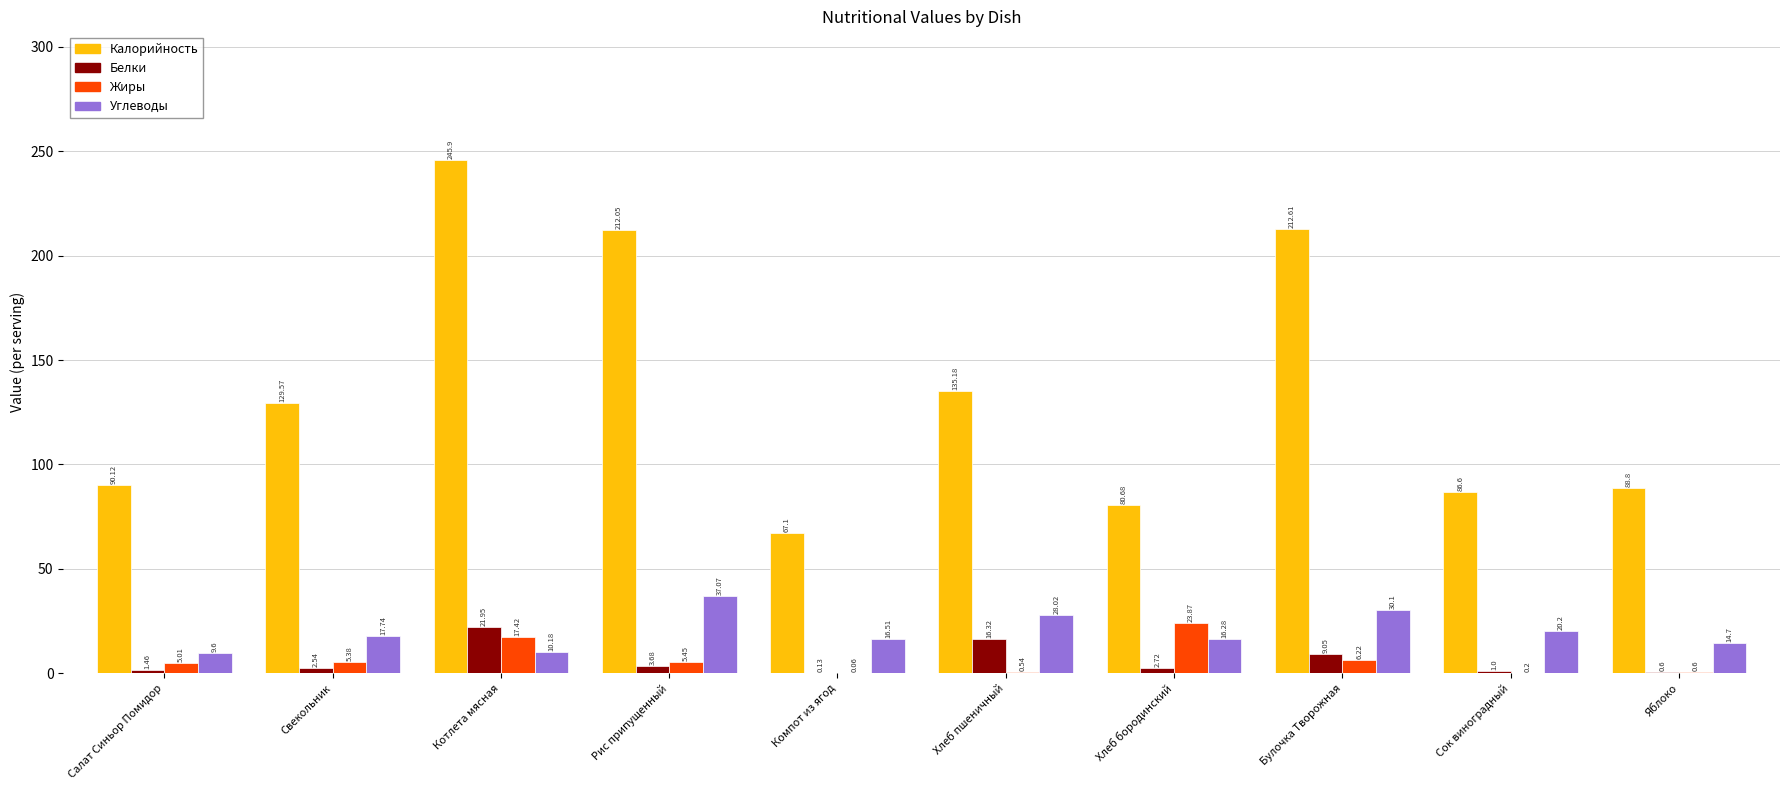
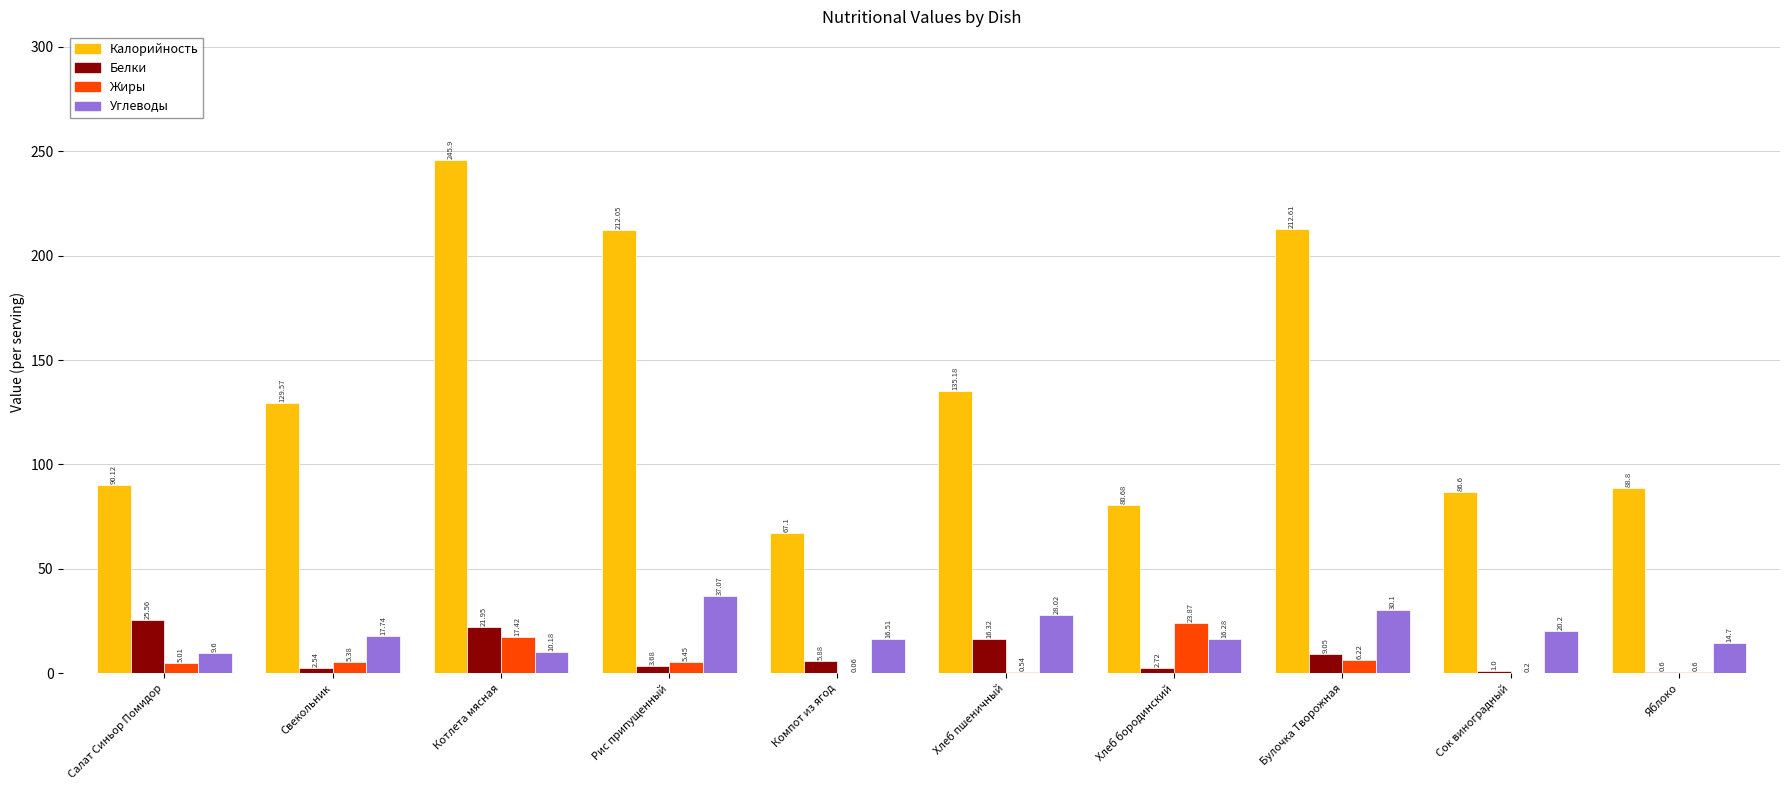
  {
    "Калорийность": {
      "Салат Синьор Помидор": 90.12,
      "Свекольник": 129.57,
      "Котлета мясная": 245.9,
      "Рис припущенный": 212.05,
      "Компот из ягод": 67.1,
      "Хлеб пшеничный": 135.18,
      "Хлеб бородинский": 80.68,
      "Булочка Творожная": 212.61,
      "Сок виноградный": 86.6,
      "Яблоко": 88.8
    },
    "Белки": {
-     "Салат Синьор Помидор": 1.46,
+     "Салат Синьор Помидор": 25.56,
      "Свекольник": 2.54,
      "Котлета мясная": 21.95,
      "Рис припущенный": 3.68,
-     "Компот из ягод": 0.13,
+     "Компот из ягод": 5.88,
      "Хлеб пшеничный": 16.32,
      "Хлеб бородинский": 2.72,
      "Булочка Творожная": 9.05,
      "Сок виноградный": 1.0,
      "Яблоко": 0.6
    },
    "Жиры": {
      "Салат Синьор Помидор": 5.01,
      "Свекольник": 5.38,
      "Котлета мясная": 17.42,
      "Рис припущенный": 5.45,
      "Компот из ягод": 0.06,
      "Хлеб пшеничный": 0.54,
      "Хлеб бородинский": 23.87,
      "Булочка Творожная": 6.22,
      "Сок виноградный": 0.2,
      "Яблоко": 0.6
    },
    "Углеводы": {
      "Салат Синьор Помидор": 9.6,
      "Свекольник": 17.74,
      "Котлета мясная": 10.18,
      "Рис припущенный": 37.07,
      "Компот из ягод": 16.51,
      "Хлеб пшеничный": 28.02,
      "Хлеб бородинский": 16.28,
      "Булочка Творожная": 30.1,
      "Сок виноградный": 20.2,
      "Яблоко": 14.7
    }
  }
